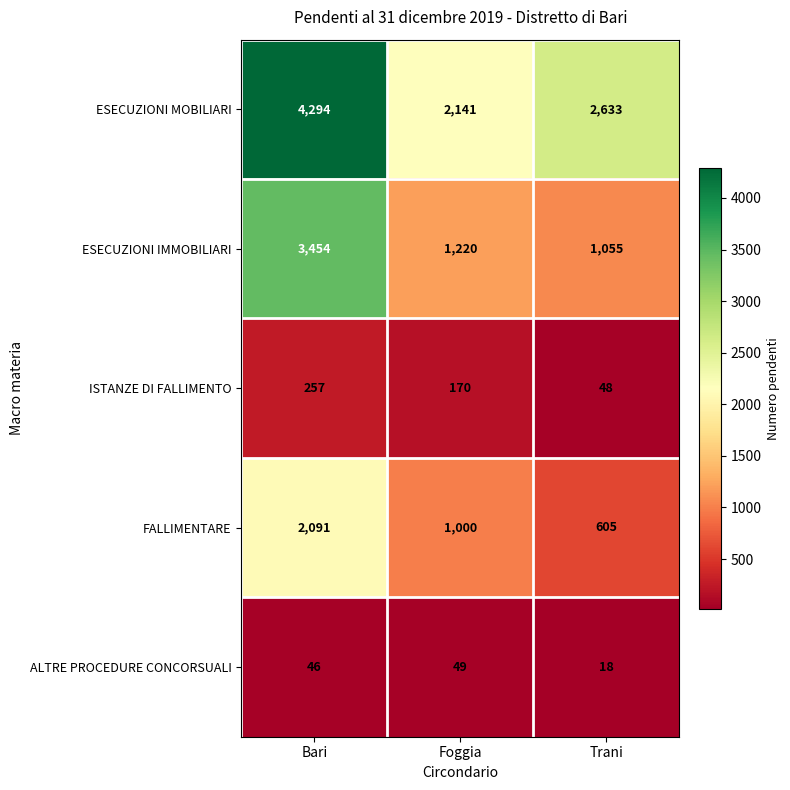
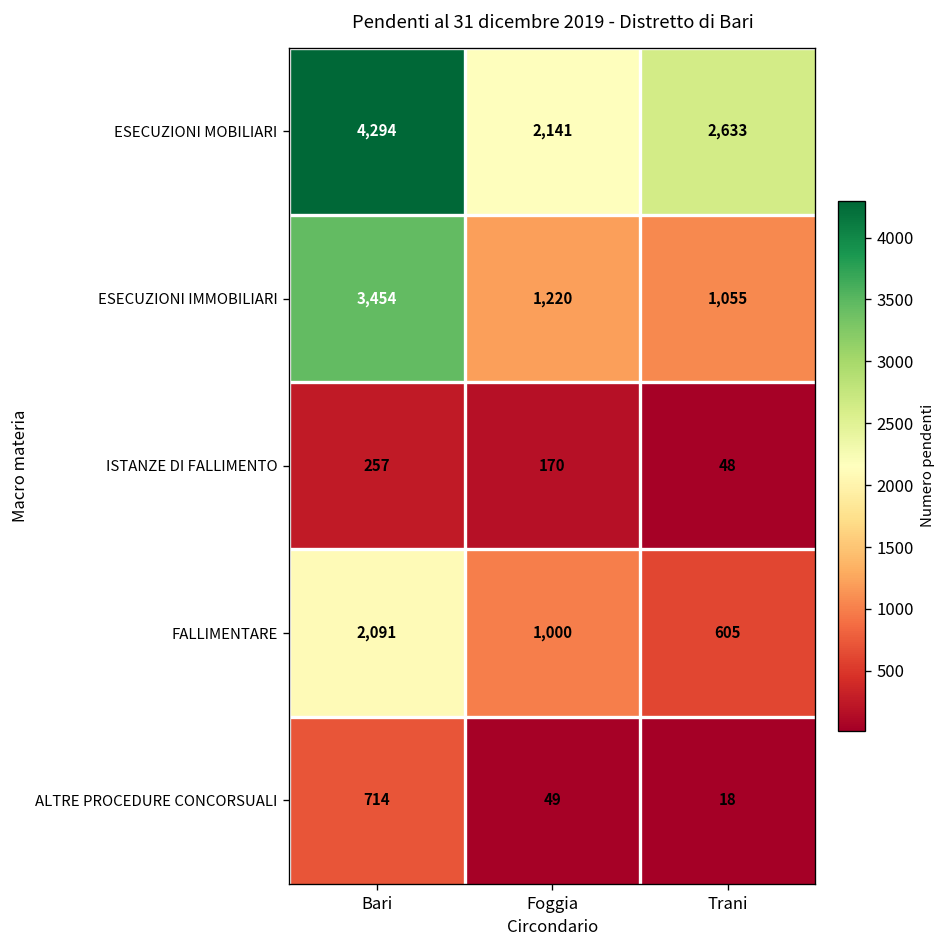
  {
    "ESECUZIONI MOBILIARI": {
      "Bari": "4,294",
      "Foggia": "2,141",
      "Trani": "2,633"
    },
    "ESECUZIONI IMMOBILIARI": {
      "Bari": "3,454",
      "Foggia": "1,220",
      "Trani": "1,055"
    },
    "ISTANZE DI FALLIMENTO": {
      "Bari": "257",
      "Foggia": "170",
      "Trani": "48"
    },
    "FALLIMENTARE": {
      "Bari": "2,091",
      "Foggia": "1,000",
      "Trani": "605"
    },
    "ALTRE PROCEDURE CONCORSUALI": {
-     "Bari": "46",
+     "Bari": "714",
      "Foggia": "49",
      "Trani": "18"
    }
  }
